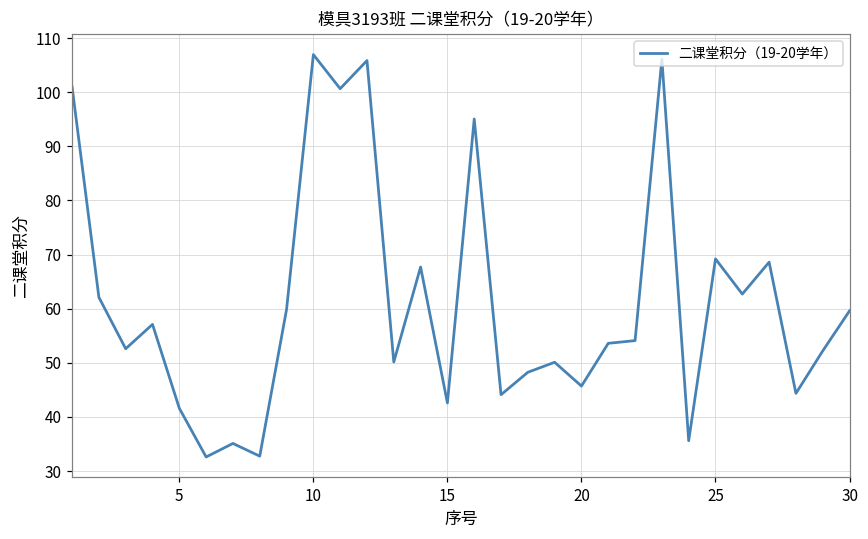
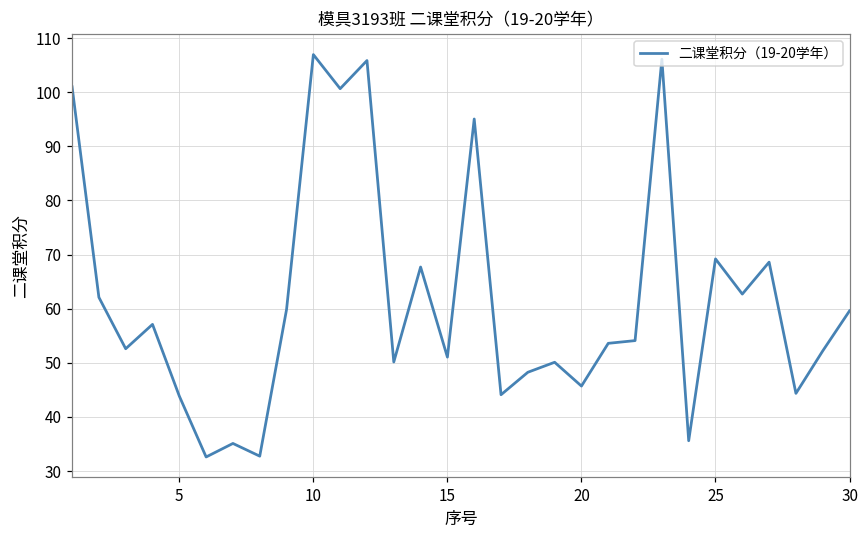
  {
-   "5": 42,
+   "5": 44,
    "10": 107,
-   "15": 43,
+   "15": 51,
    "20": 46,
    "25": 69,
    "30": 60
  }
